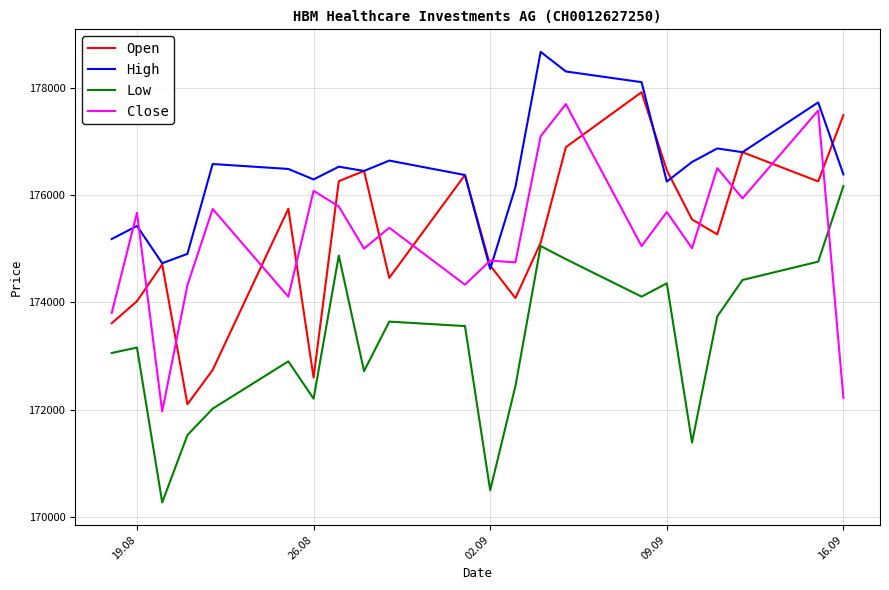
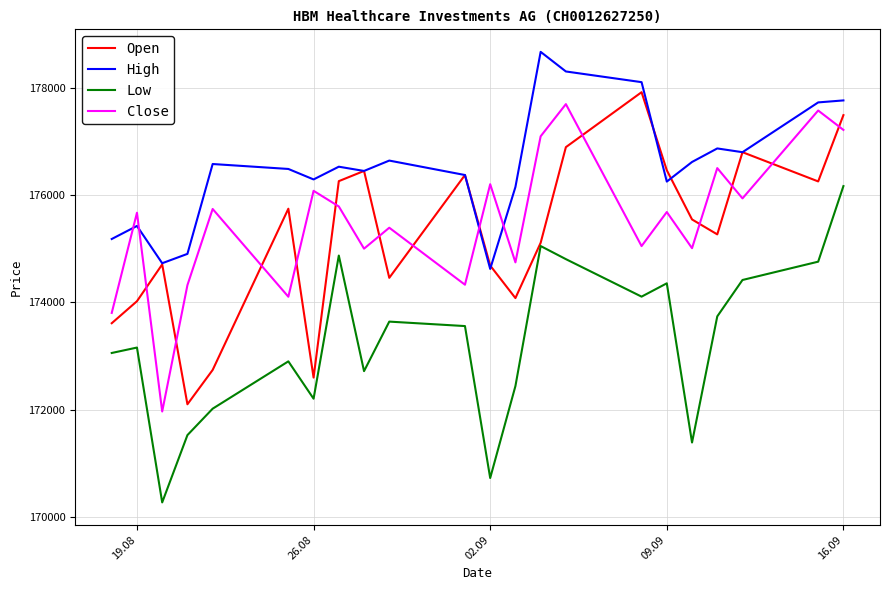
  {
    "Open": {
      "19.08": 174000,
      "26.08": 172600,
      "02.09": 174700,
      "09.09": 176500,
      "16.09": 177500
    },
    "High": {
      "19.08": 175400,
      "26.08": 176300,
      "02.09": 174600,
      "09.09": 176200,
-     "16.09": 176400
+     "16.09": 177800
    },
    "Low": {
      "19.08": 173200,
      "26.08": 172200,
-     "02.09": 170500,
+     "02.09": 170700,
      "09.09": 174400,
      "16.09": 176200
    },
    "Close": {
      "19.08": 175700,
      "26.08": 176100,
-     "02.09": 174800,
+     "02.09": 176200,
      "09.09": 175700,
-     "16.09": 172200
+     "16.09": 177200
    }
  }
